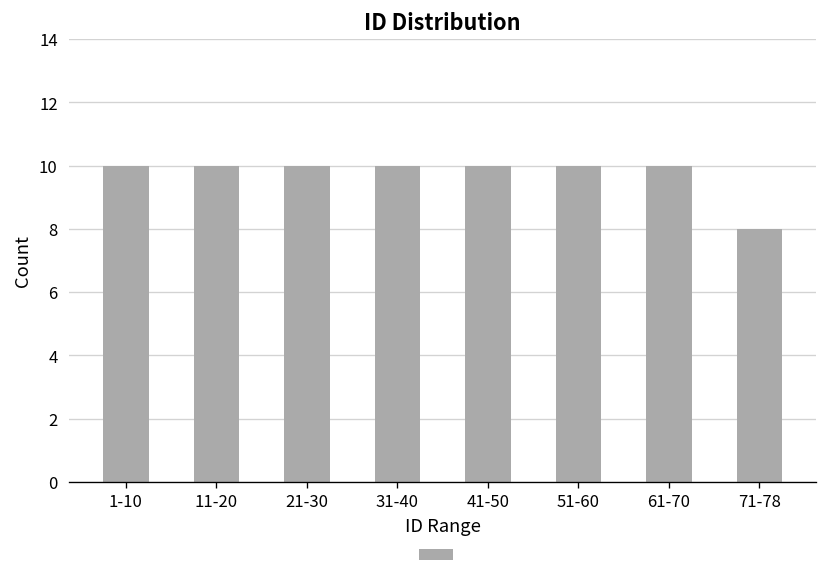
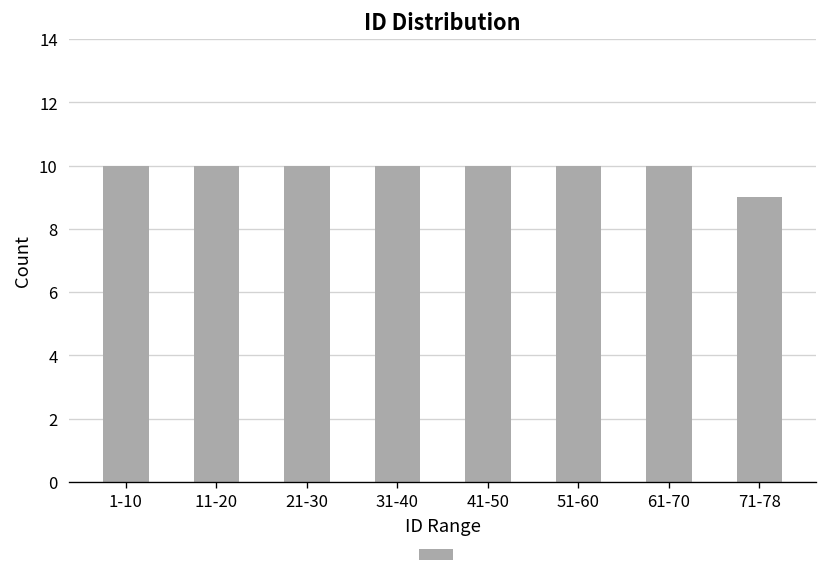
  {
    "1-10": 10,
    "11-20": 10,
    "21-30": 10,
    "31-40": 10,
    "41-50": 10,
    "51-60": 10,
    "61-70": 10,
-   "71-78": 8
+   "71-78": 9
  }
